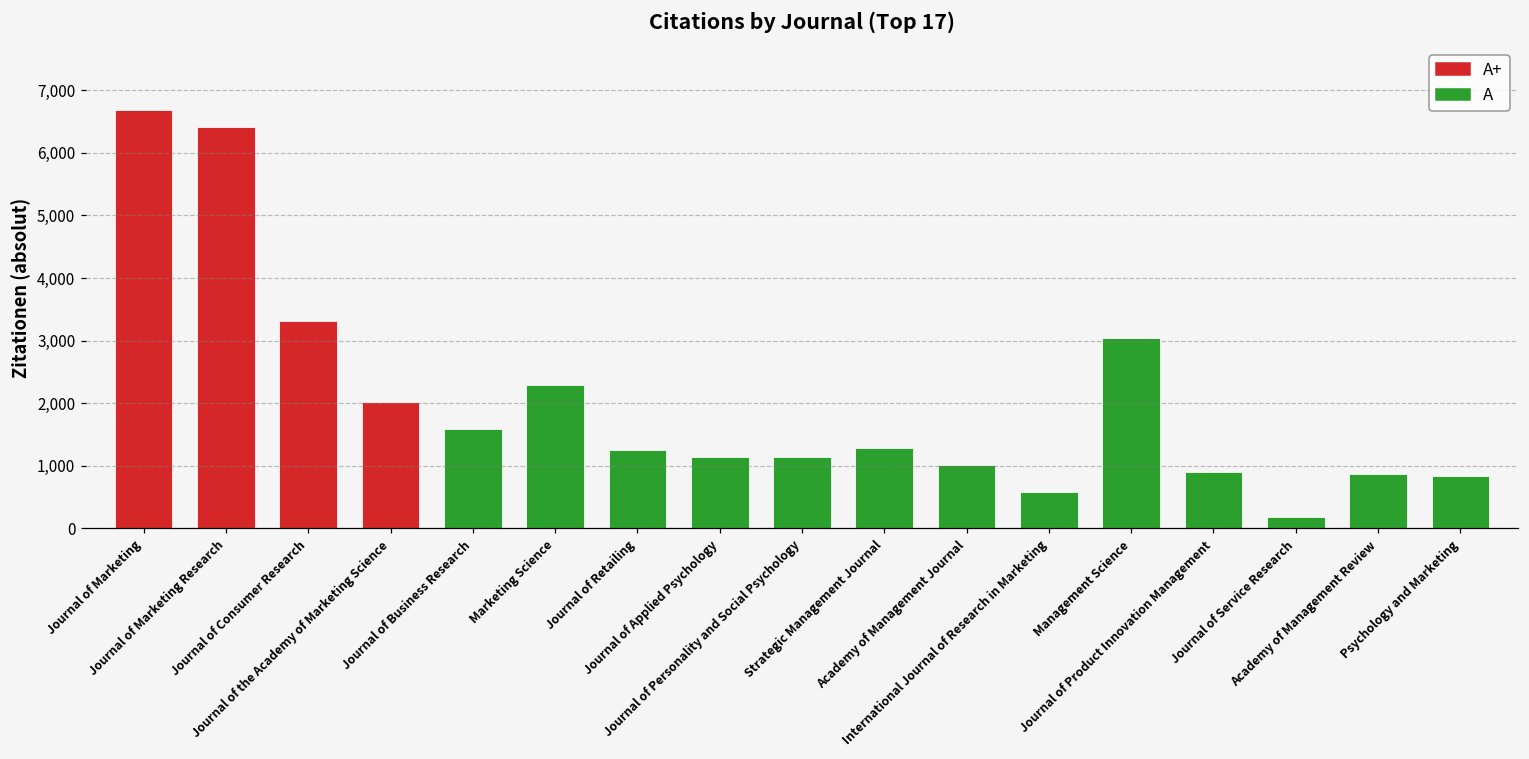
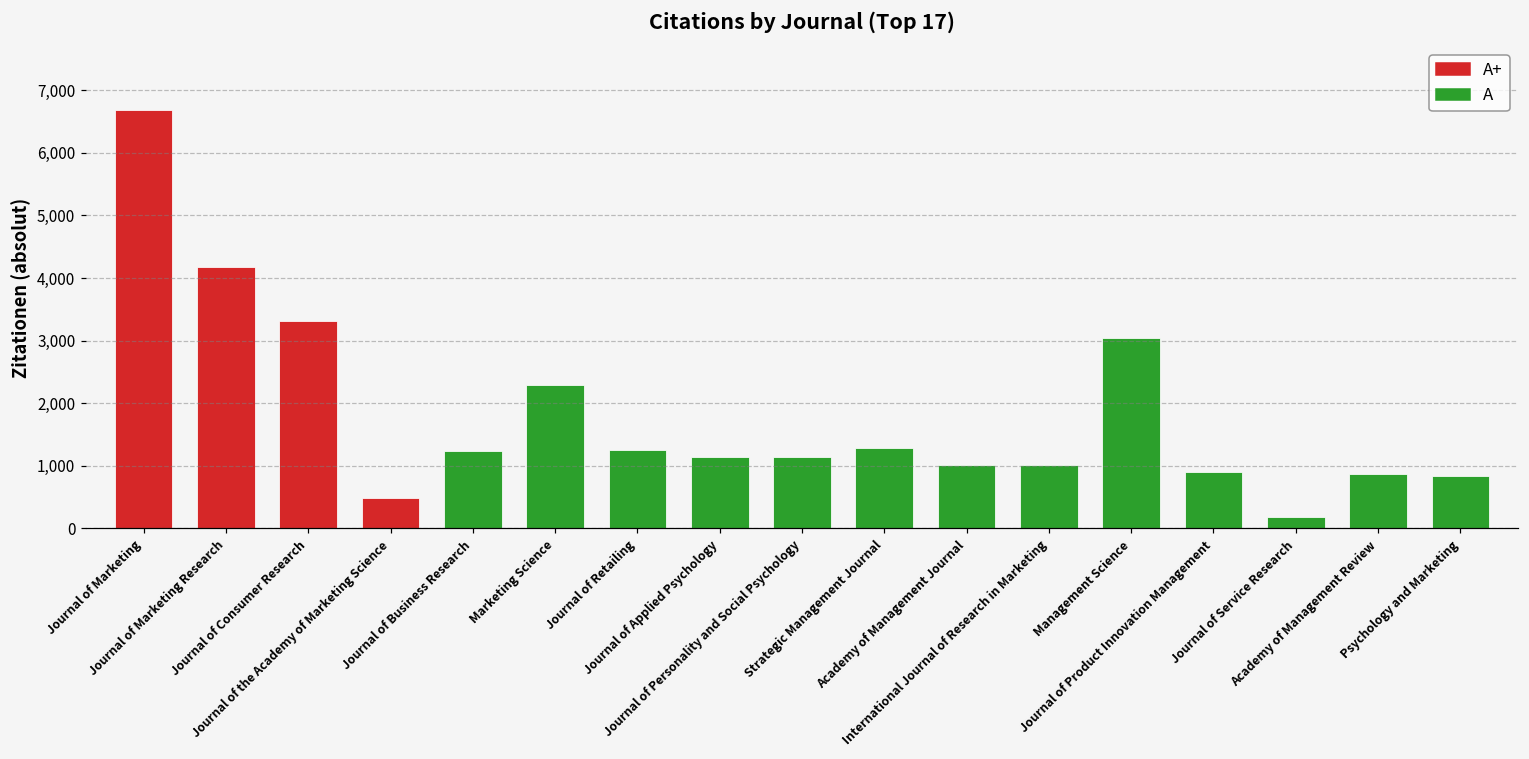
  {
    "Journal of Marketing": "6,700",
-   "Journal of Marketing Research": "6,400",
+   "Journal of Marketing Research": "4,200",
    "Journal of Consumer Research": "3,300",
-   "Journal of the Academy of Marketing Science": "2,000",
-   "Journal of Business Research": "1,600",
+   "Journal of the Academy of Marketing Science": "500",
+   "Journal of Business Research": "1,200",
    "Marketing Science": "2,300",
    "Journal of Retailing": "1,300",
    "Journal of Applied Psychology": "1,100",
    "Journal of Personality and Social Psychology": "1,100",
    "Strategic Management Journal": "1,300",
    "Academy of Management Journal": "1,000",
-   "International Journal of Research in Marketing": "600",
+   "International Journal of Research in Marketing": "1,000",
    "Management Science": "3,000",
    "Journal of Product Innovation Management": "900",
    "Journal of Service Research": "200",
    "Academy of Management Review": "900",
    "Psychology and Marketing": "800"
  }
